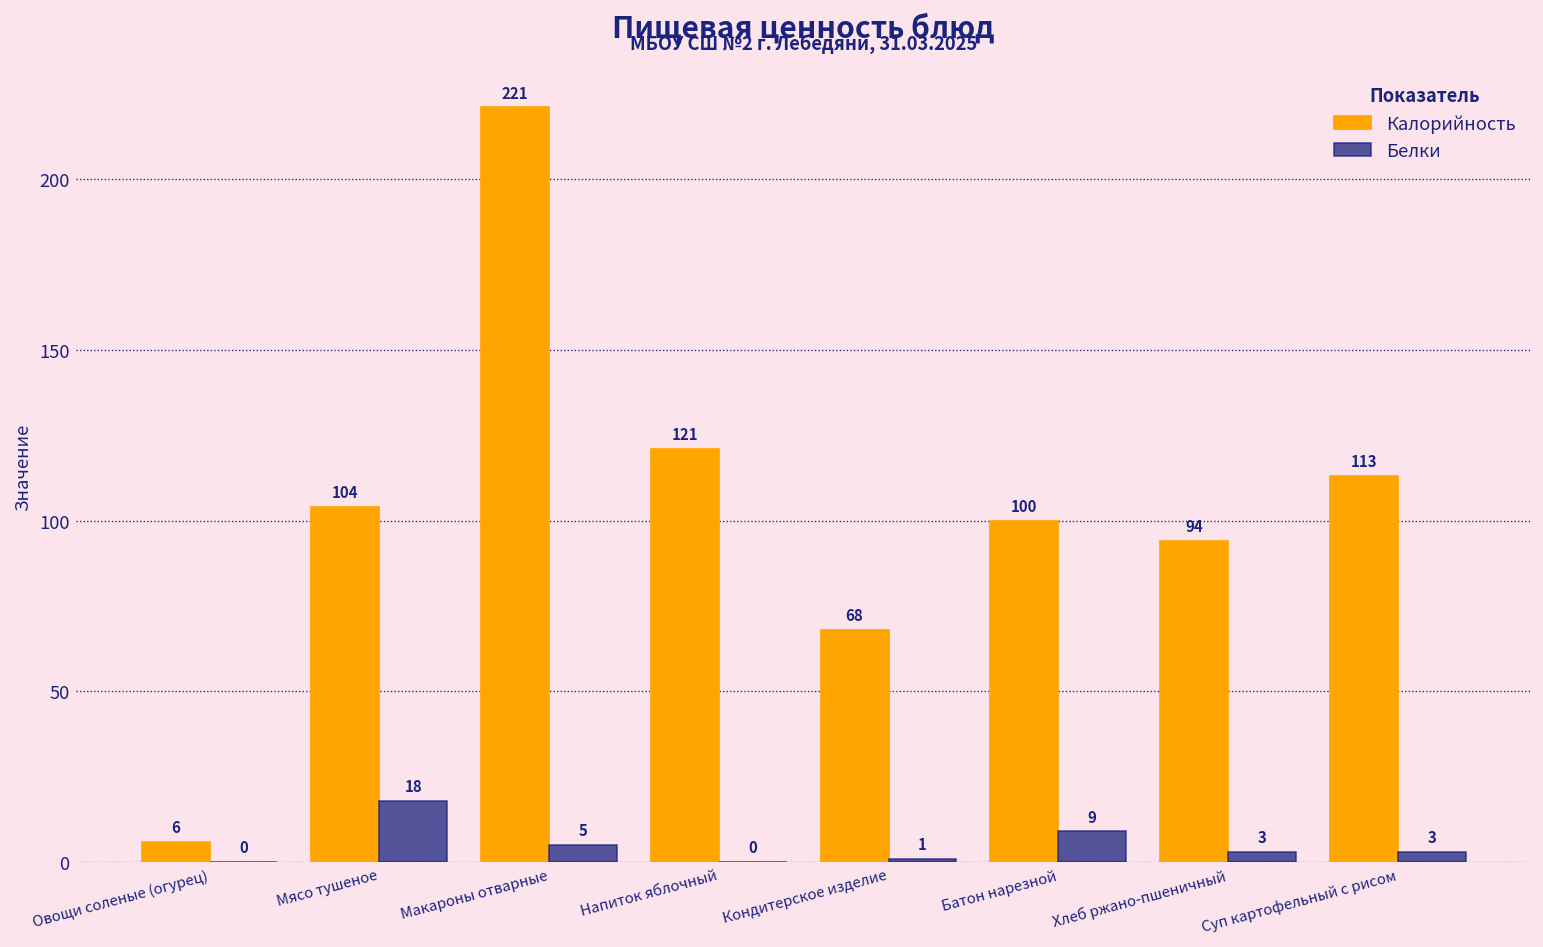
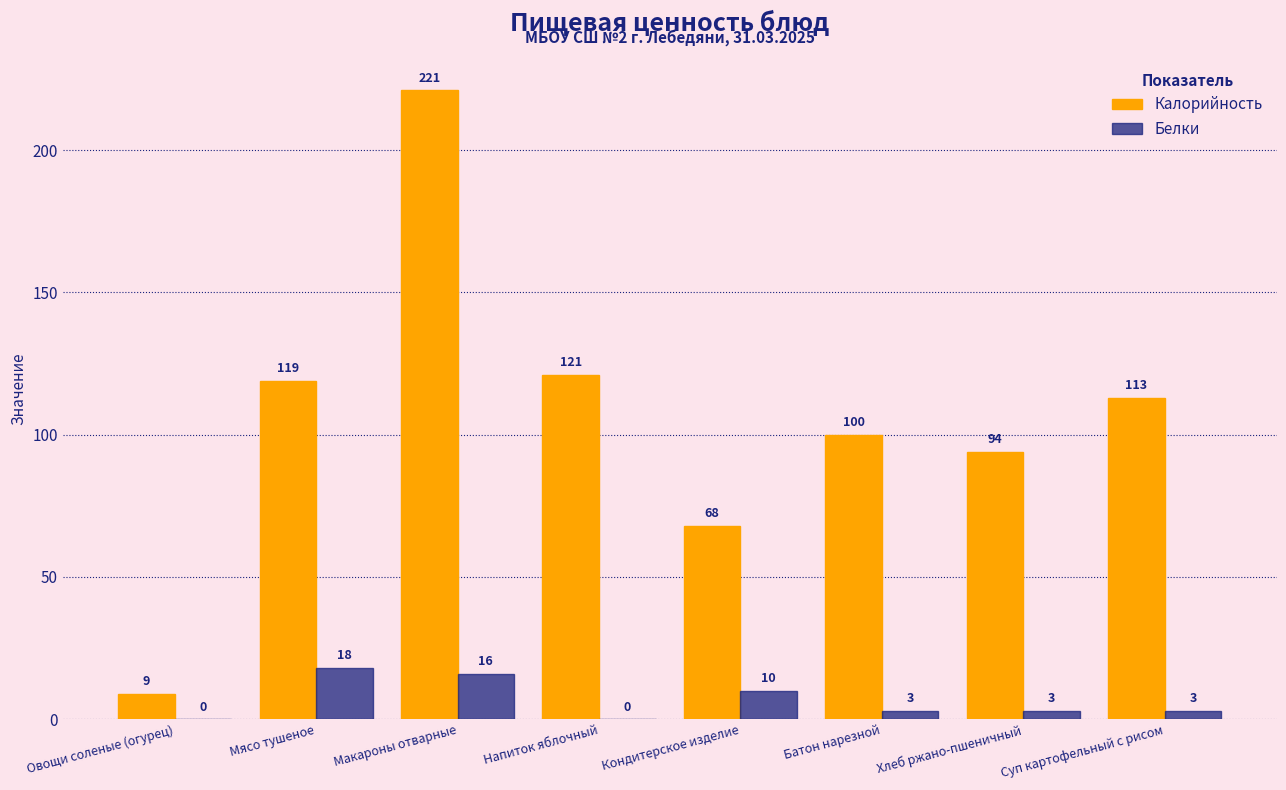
  {
    "Калорийность": {
-     "Овощи соленые (огурец)": 6,
-     "Мясо тушеное": 104,
+     "Овощи соленые (огурец)": 9,
+     "Мясо тушеное": 119,
      "Макароны отварные": 221,
      "Напиток яблочный": 121,
      "Кондитерское изделие": 68,
      "Батон нарезной": 100,
      "Хлеб ржано-пшеничный": 94,
      "Суп картофельный с рисом": 113
    },
    "Белки": {
      "Овощи соленые (огурец)": 0,
      "Мясо тушеное": 18,
-     "Макароны отварные": 5,
+     "Макароны отварные": 16,
      "Напиток яблочный": 0,
-     "Кондитерское изделие": 1,
-     "Батон нарезной": 9,
+     "Кондитерское изделие": 10,
+     "Батон нарезной": 3,
      "Хлеб ржано-пшеничный": 3,
      "Суп картофельный с рисом": 3
    }
  }
